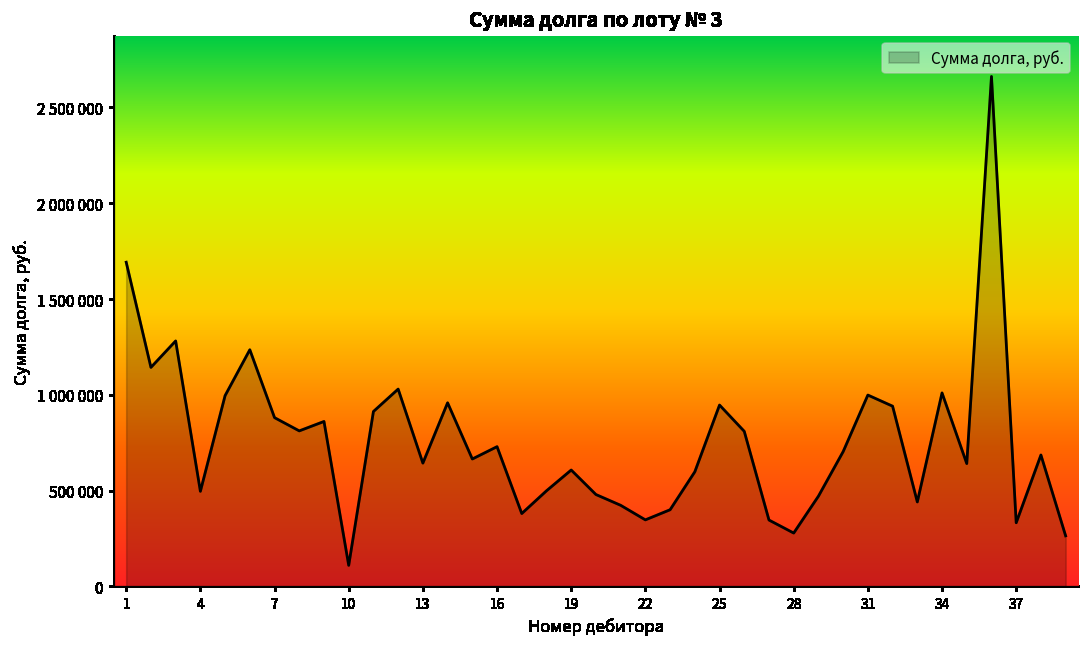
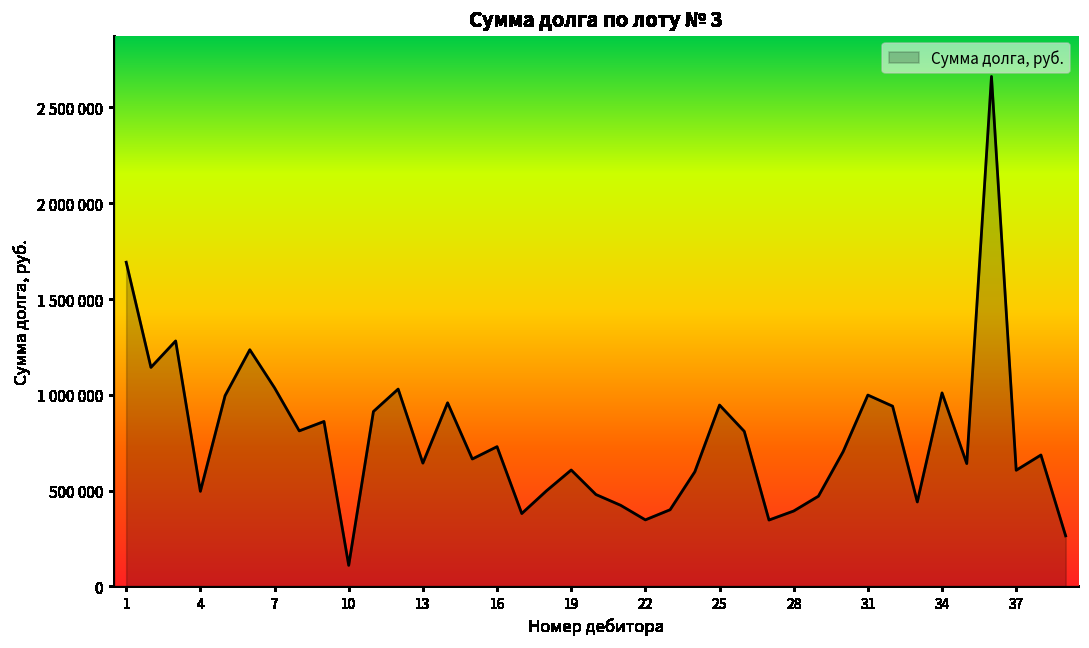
  {
    "1": 1690000,
    "4": 500000,
-   "7": 880000,
+   "7": 1040000,
    "10": 110000,
    "13": 640000,
    "16": 730000,
    "19": 610000,
    "22": 350000,
    "25": 950000,
-   "28": 280000,
+   "28": 390000,
    "31": 1000000,
    "34": 1010000,
-   "37": 330000
+   "37": 610000
  }
